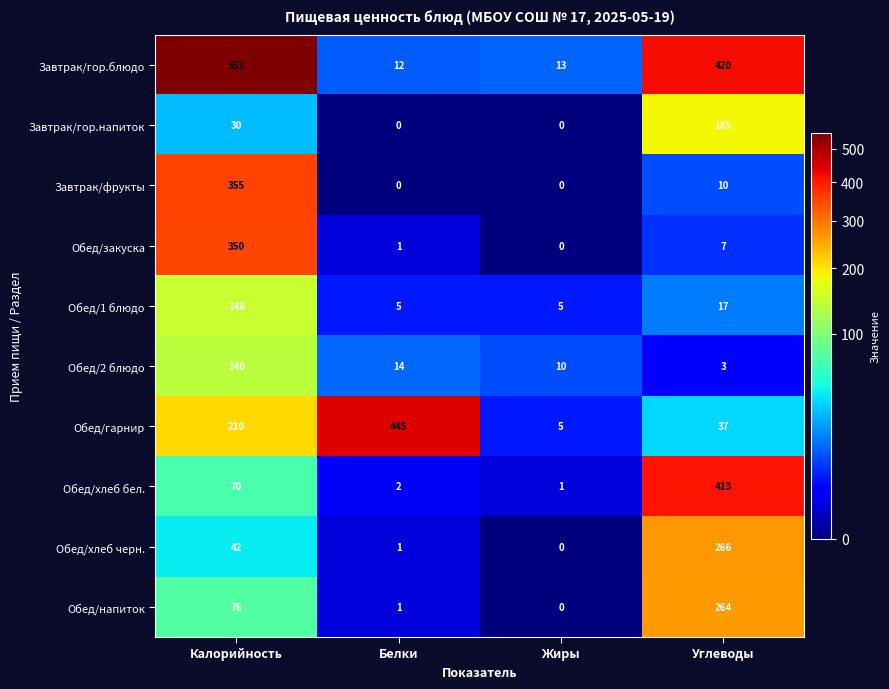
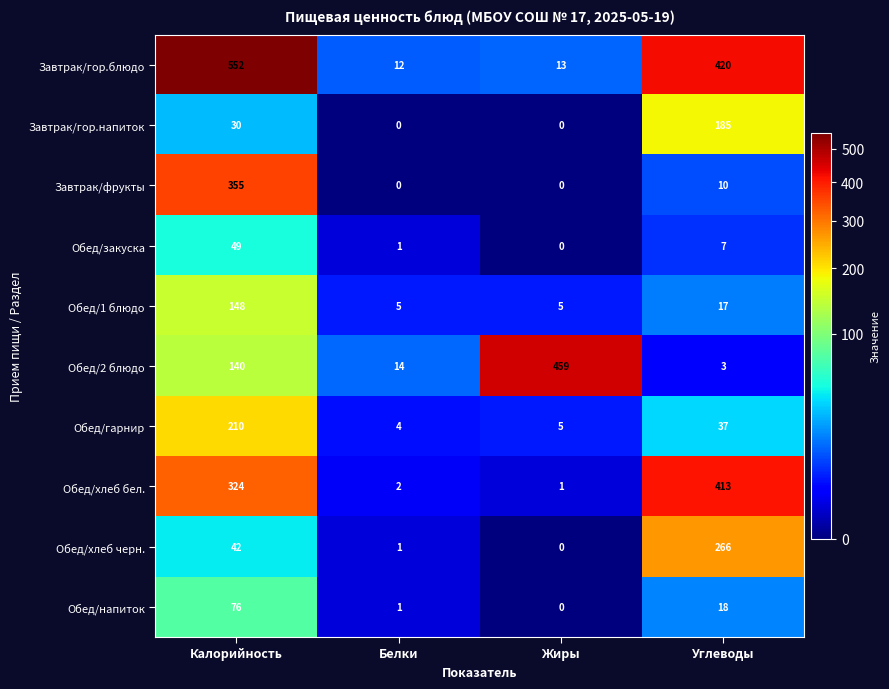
  {
    "Завтрак/гор.блюдо": {
      "Калорийность": 552,
      "Белки": 12,
      "Жиры": 13,
      "Углеводы": 420
    },
    "Завтрак/гор.напиток": {
      "Калорийность": 30,
      "Белки": 0,
      "Жиры": 0,
      "Углеводы": 185
    },
    "Завтрак/фрукты": {
      "Калорийность": 355,
      "Белки": 0,
      "Жиры": 0,
      "Углеводы": 10
    },
    "Обед/закуска": {
-     "Калорийность": 350,
+     "Калорийность": 49,
      "Белки": 1,
      "Жиры": 0,
      "Углеводы": 7
    },
    "Обед/1 блюдо": {
      "Калорийность": 148,
      "Белки": 5,
      "Жиры": 5,
      "Углеводы": 17
    },
    "Обед/2 блюдо": {
      "Калорийность": 140,
      "Белки": 14,
-     "Жиры": 10,
+     "Жиры": 459,
      "Углеводы": 3
    },
    "Обед/гарнир": {
      "Калорийность": 210,
-     "Белки": 445,
+     "Белки": 4,
      "Жиры": 5,
      "Углеводы": 37
    },
    "Обед/хлеб бел.": {
-     "Калорийность": 70,
+     "Калорийность": 324,
      "Белки": 2,
      "Жиры": 1,
      "Углеводы": 413
    },
    "Обед/хлеб черн.": {
      "Калорийность": 42,
      "Белки": 1,
      "Жиры": 0,
      "Углеводы": 266
    },
    "Обед/напиток": {
      "Калорийность": 76,
      "Белки": 1,
      "Жиры": 0,
-     "Углеводы": 264
+     "Углеводы": 18
    }
  }
